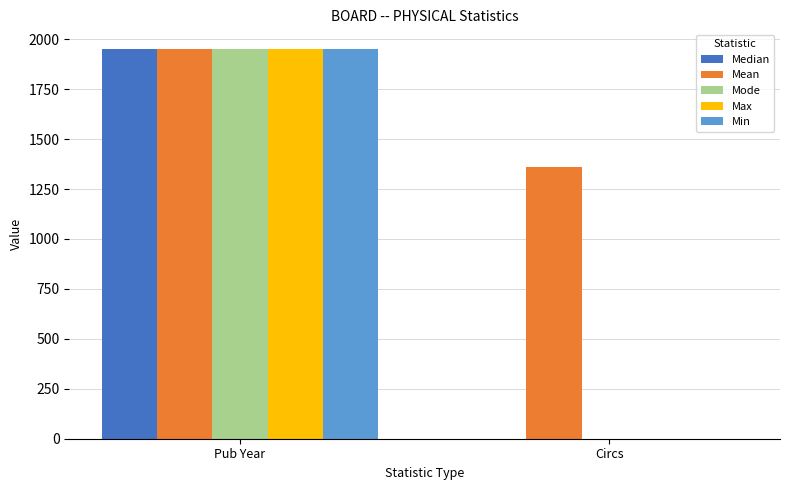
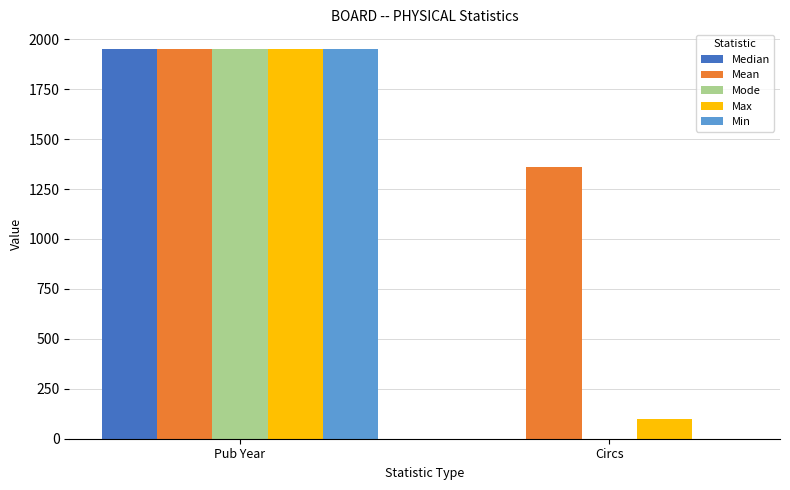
  {
    "Mean": {
      "Pub Year": 1950,
      "Circs": 1360
    },
    "Mode": {
      "Pub Year": 1950,
      "Circs": 0
    },
    "Max": {
      "Pub Year": 1950,
-     "Circs": 0
+     "Circs": 100
    }
  }
